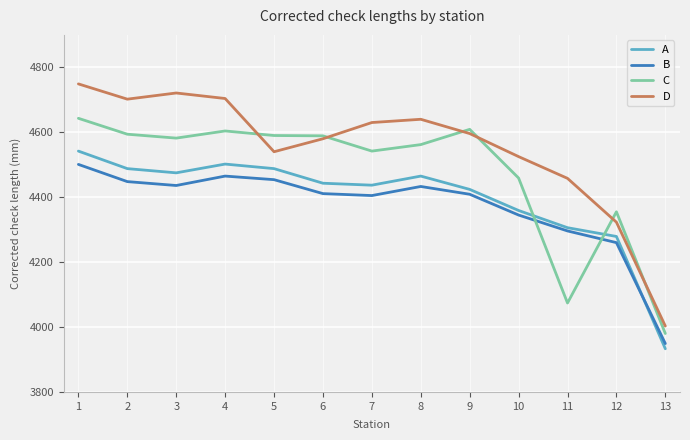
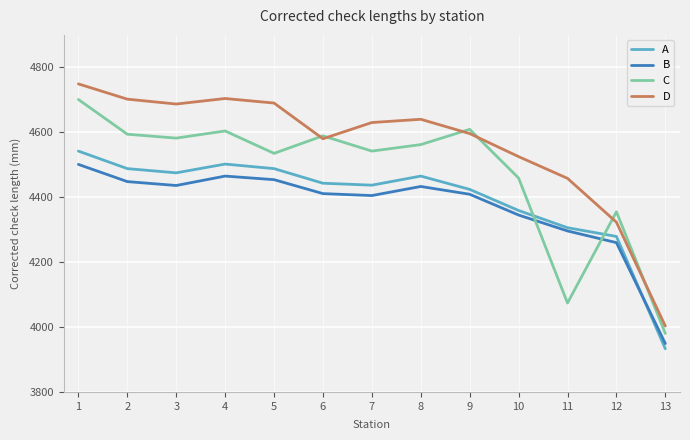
  {
    "C": {
-     "1": 4640,
+     "1": 4700,
      "2": 4590,
      "3": 4580,
      "4": 4600,
-     "5": 4590,
+     "5": 4540,
      "6": 4590,
      "7": 4540,
      "8": 4560,
      "9": 4610,
      "10": 4460,
      "11": 4070,
      "12": 4360,
      "13": 3980
    },
    "D": {
      "1": 4750,
      "2": 4700,
-     "3": 4720,
+     "3": 4690,
      "4": 4700,
-     "5": 4540,
+     "5": 4690,
      "6": 4580,
      "7": 4630,
      "8": 4640,
      "9": 4600,
      "10": 4530,
      "11": 4460,
      "12": 4320,
      "13": 4000
    }
  }
